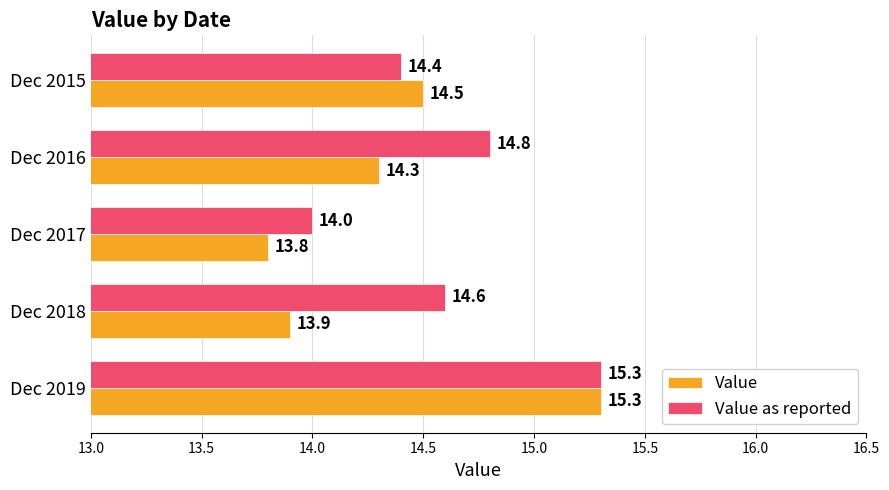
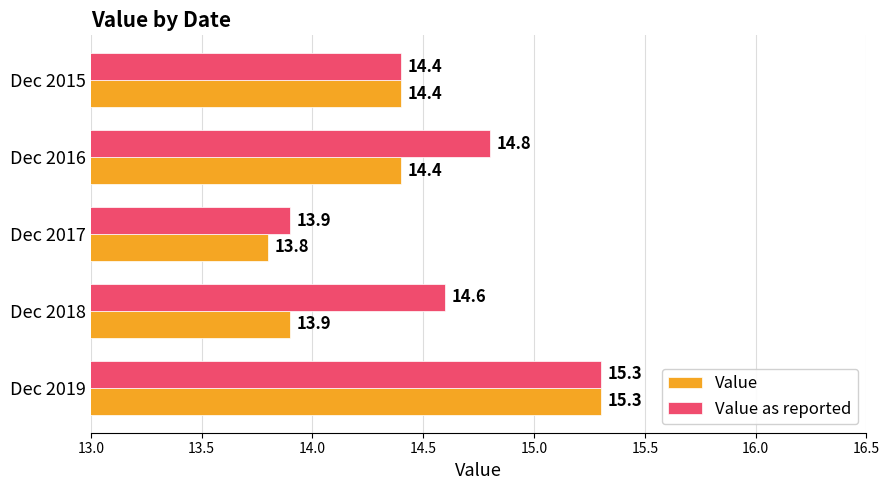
  {
    "Value": {
-     "Dec 2015": 14.5,
-     "Dec 2016": 14.3,
+     "Dec 2015": 14.4,
+     "Dec 2016": 14.4,
      "Dec 2017": 13.8,
      "Dec 2018": 13.9,
      "Dec 2019": 15.3
    },
    "Value as reported": {
      "Dec 2015": 14.4,
      "Dec 2016": 14.8,
-     "Dec 2017": 14.0,
+     "Dec 2017": 13.9,
      "Dec 2018": 14.6,
      "Dec 2019": 15.3
    }
  }
